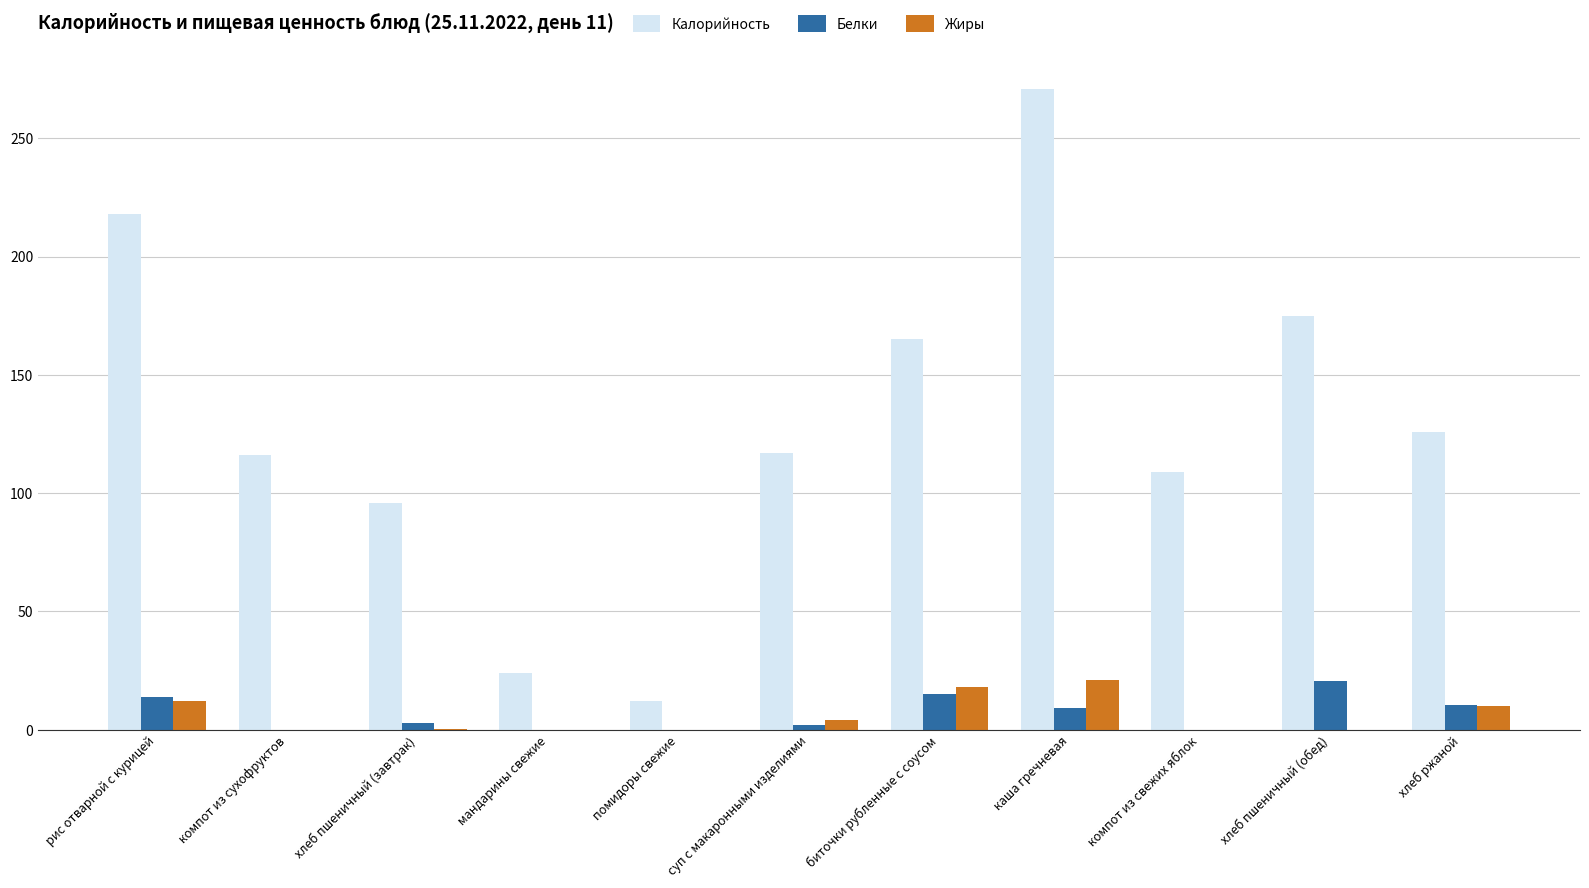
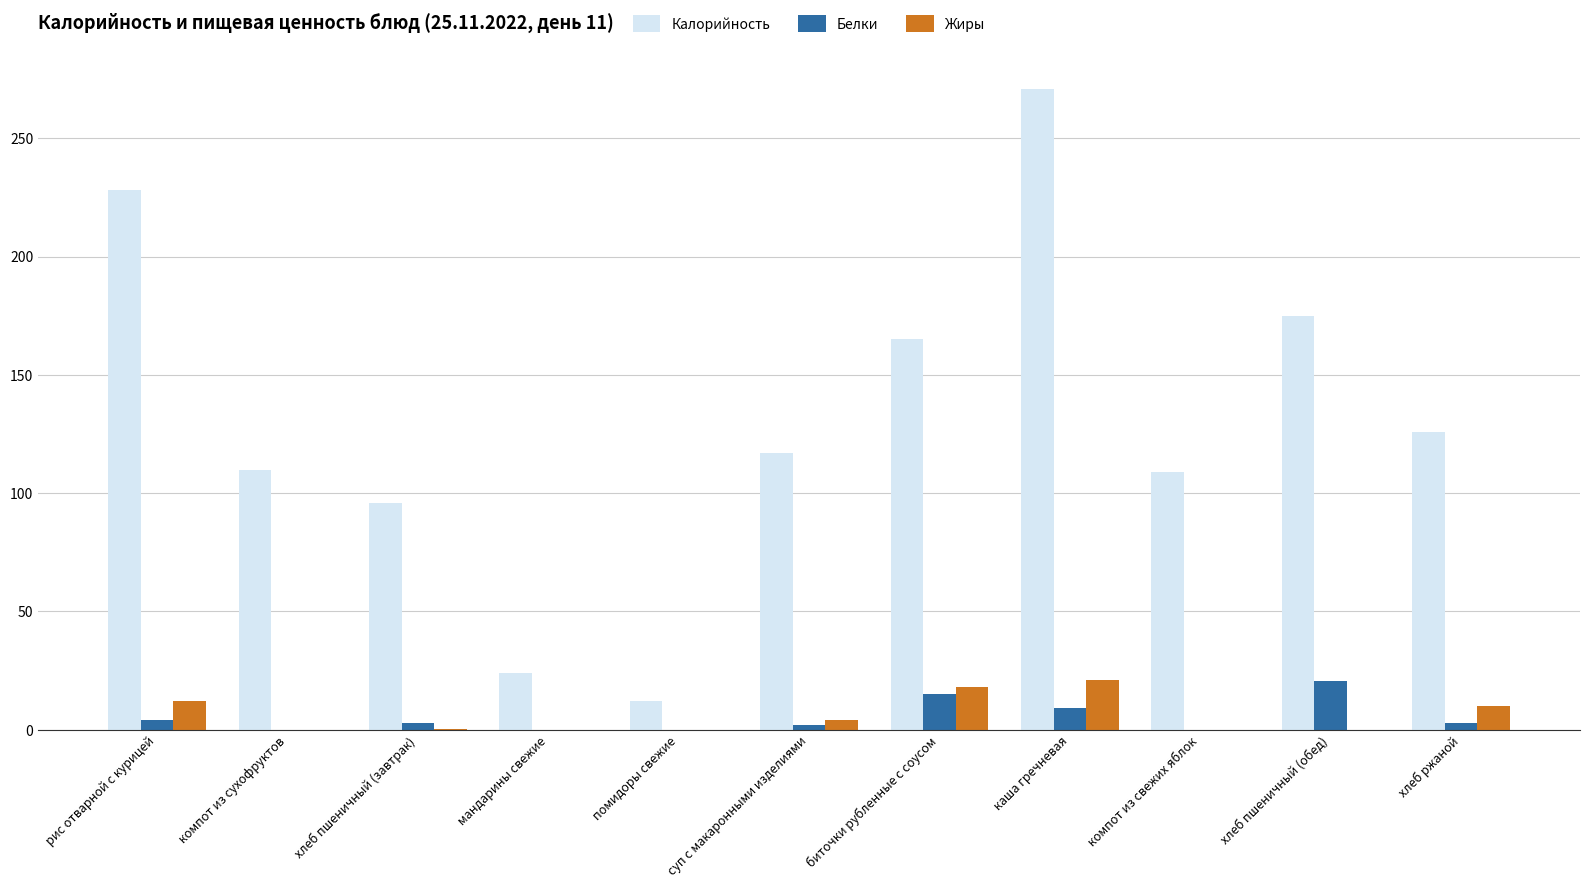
  {
    "Калорийность": {
-     "рис отварной с курицей": 218,
-     "компот из сухофруктов": 116,
+     "рис отварной с курицей": 228,
+     "компот из сухофруктов": 110,
      "хлеб пшеничный (завтрак)": 96,
      "мандарины свежие": 24,
      "помидоры свежие": 12,
      "суп с макаронными изделиями": 117,
      "биточки рубленные с соусом": 165,
      "каша гречневая": 271,
      "компот из свежих яблок": 109,
      "хлеб пшеничный (обед)": 175,
      "хлеб ржаной": 126
    },
    "Белки": {
-     "рис отварной с курицей": 14,
+     "рис отварной с курицей": 4,
      "компот из сухофруктов": 0,
      "хлеб пшеничный (завтрак)": 3,
      "мандарины свежие": 0,
      "помидоры свежие": 0,
      "суп с макаронными изделиями": 2,
      "биточки рубленные с соусом": 15,
      "каша гречневая": 9,
      "компот из свежих яблок": 0,
      "хлеб пшеничный (обед)": 20,
-     "хлеб ржаной": 11
+     "хлеб ржаной": 3
    },
    "Жиры": {
      "рис отварной с курицей": 12,
      "компот из сухофруктов": 0,
      "мандарины свежие": 0,
      "помидоры свежие": 0,
      "суп с макаронными изделиями": 4,
      "биточки рубленные с соусом": 18,
      "каша гречневая": 21,
      "компот из свежих яблок": 0,
      "хлеб пшеничный (обед)": 0,
      "хлеб ржаной": 10
    }
  }
